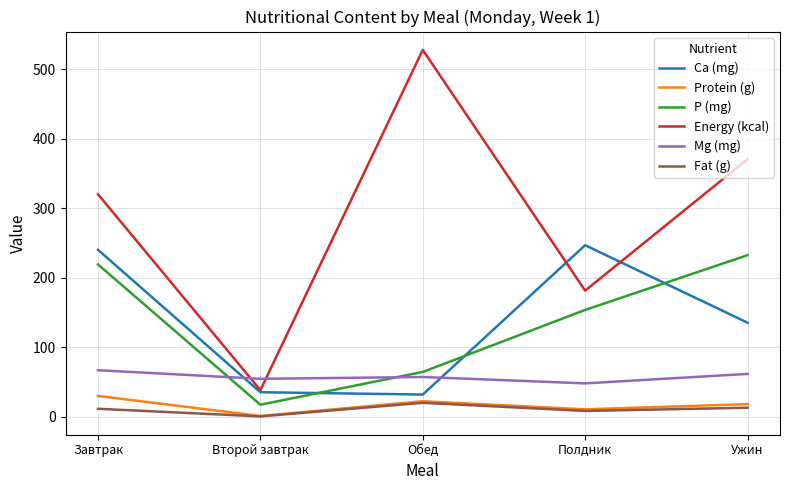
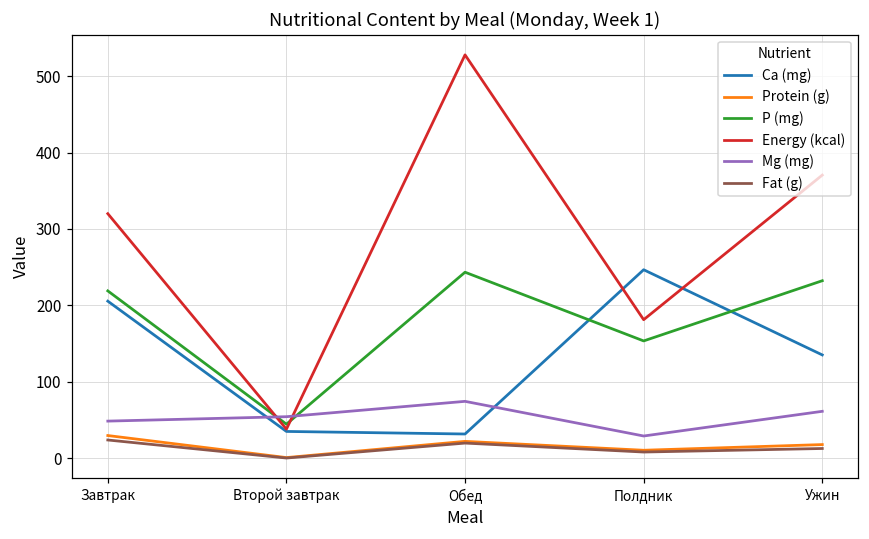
  {
    "Ca (mg)": {
-     "Завтрак": 240,
+     "Завтрак": 210,
      "Обед": 30,
      "Полдник": 250,
      "Ужин": 140
    },
    "Protein (g)": {
      "Завтрак": 30,
      "Ужин": 20
    },
    "P (mg)": {
      "Завтрак": 220,
-     "Второй завтрак": 20,
-     "Обед": 60,
+     "Второй завтрак": 40,
+     "Обед": 240,
      "Полдник": 150,
      "Ужин": 230
    },
    "Energy (kcal)": {
      "Завтрак": 320,
      "Обед": 530,
      "Полдник": 180
    },
    "Mg (mg)": {
-     "Завтрак": 70,
+     "Завтрак": 50,
      "Второй завтрак": 50,
-     "Обед": 60,
-     "Полдник": 50,
+     "Обед": 70,
+     "Полдник": 30,
      "Ужин": 60
    },
    "Fat (g)": {
-     "Завтрак": 10,
+     "Завтрак": 20,
      "Ужин": 10
    }
  }
